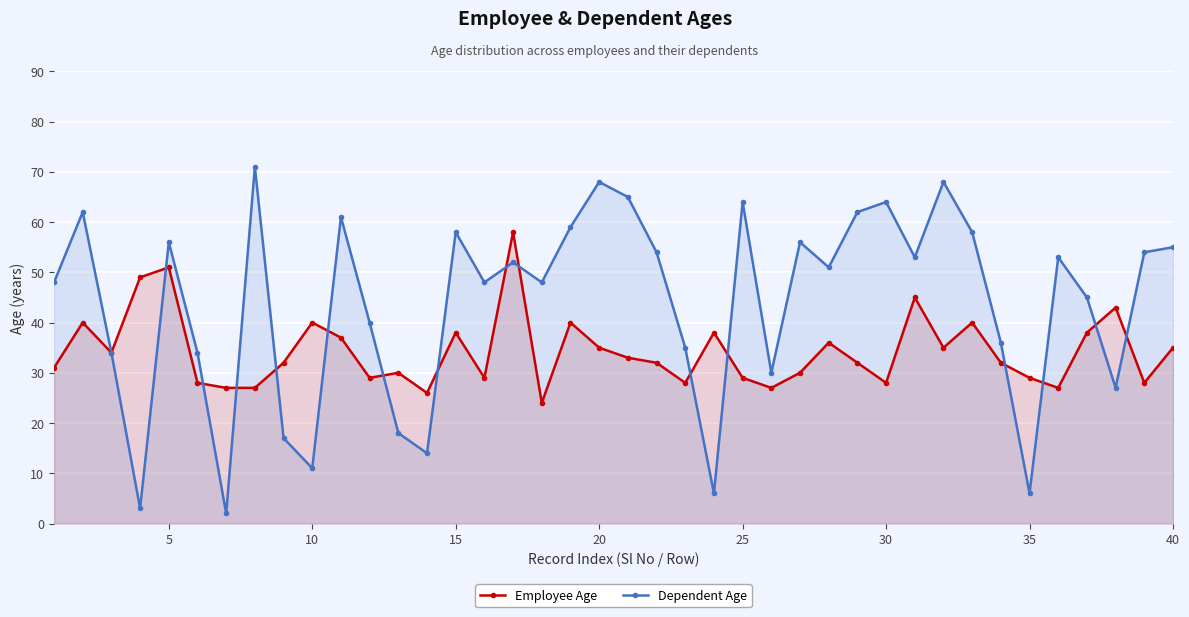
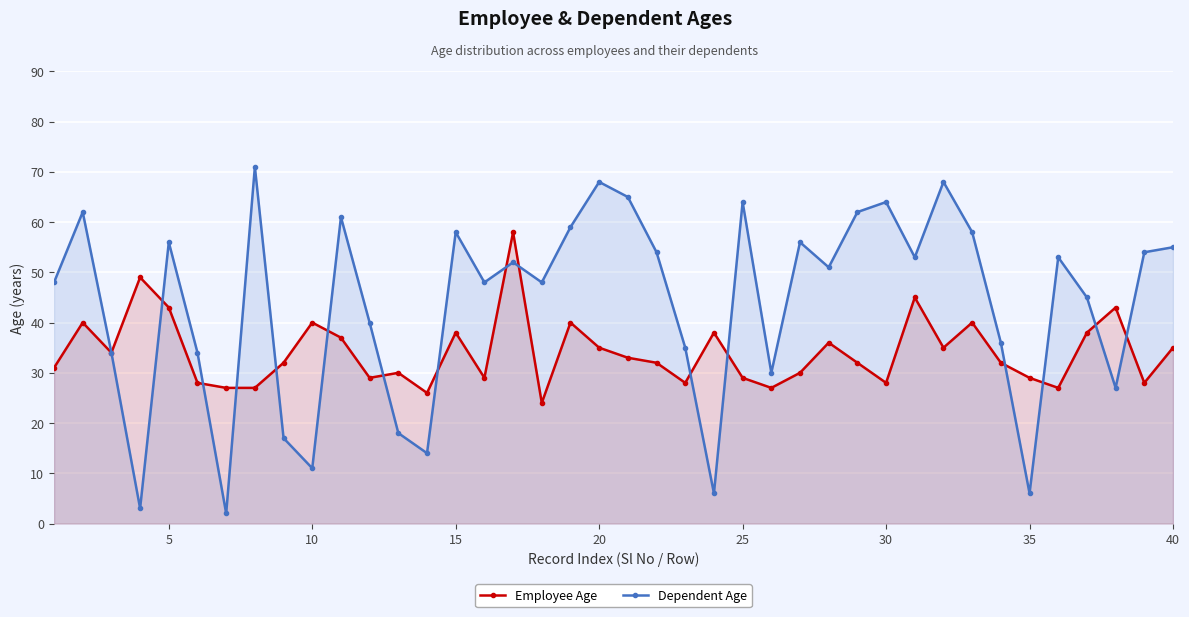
  {
    "Employee Age": {
-     "5": 51,
+     "5": 43,
      "10": 40,
      "15": 38,
      "20": 35,
      "25": 29,
      "30": 28,
      "35": 29,
      "40": 35
    },
    "Dependent Age": {
      "5": 56,
      "10": 11,
      "15": 58,
      "20": 68,
      "25": 64,
      "30": 64,
      "35": 6,
      "40": 55
    }
  }
